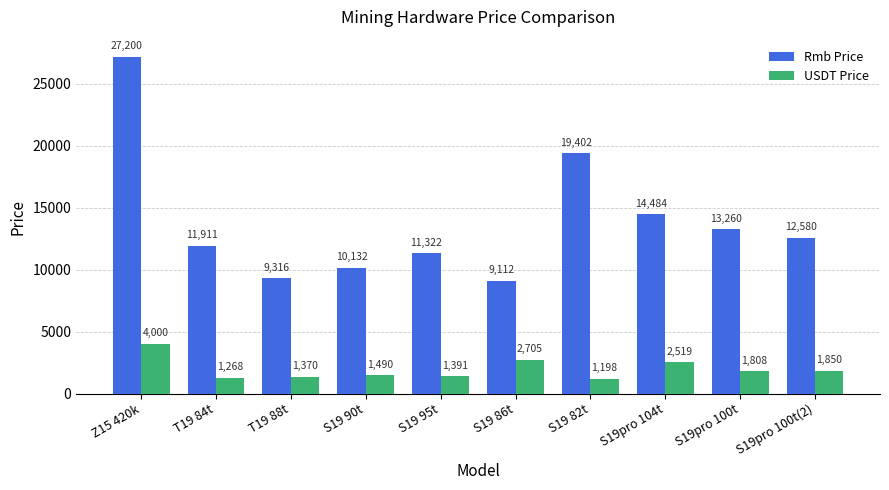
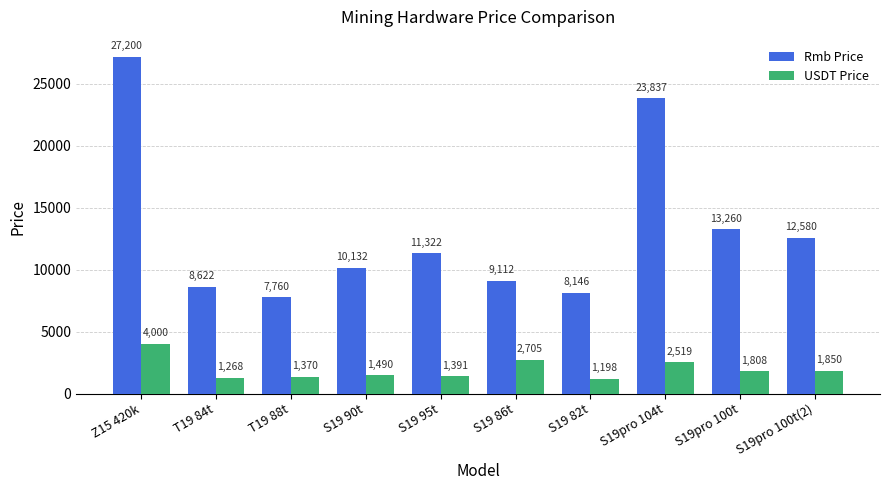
  {
    "Rmb Price": {
      "Z15 420k": "27,200",
-     "T19 84t": "11,911",
-     "T19 88t": "9,316",
+     "T19 84t": "8,622",
+     "T19 88t": "7,760",
      "S19 90t": "10,132",
      "S19 95t": "11,322",
      "S19 86t": "9,112",
-     "S19 82t": "19,402",
-     "S19pro 104t": "14,484",
+     "S19 82t": "8,146",
+     "S19pro 104t": "23,837",
      "S19pro 100t": "13,260",
      "S19pro 100t(2)": "12,580"
    },
    "USDT Price": {
      "Z15 420k": "4,000",
      "T19 84t": "1,268",
      "T19 88t": "1,370",
      "S19 90t": "1,490",
      "S19 95t": "1,391",
      "S19 86t": "2,705",
      "S19 82t": "1,198",
      "S19pro 104t": "2,519",
      "S19pro 100t": "1,808",
      "S19pro 100t(2)": "1,850"
    }
  }
